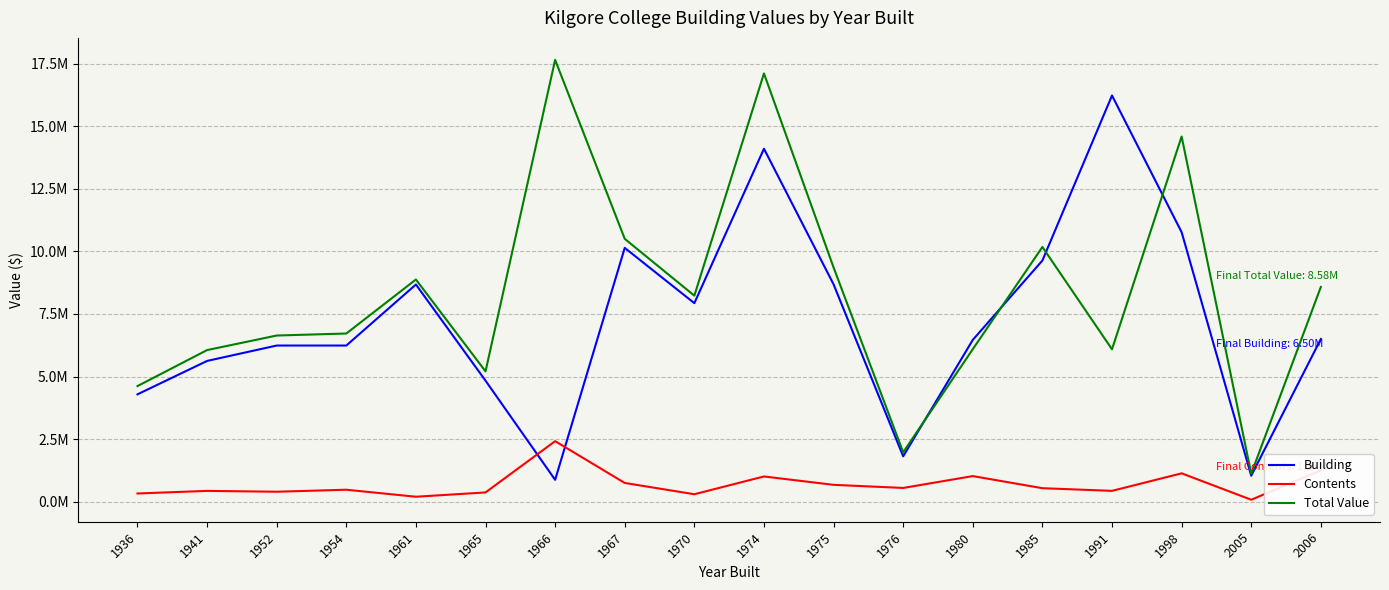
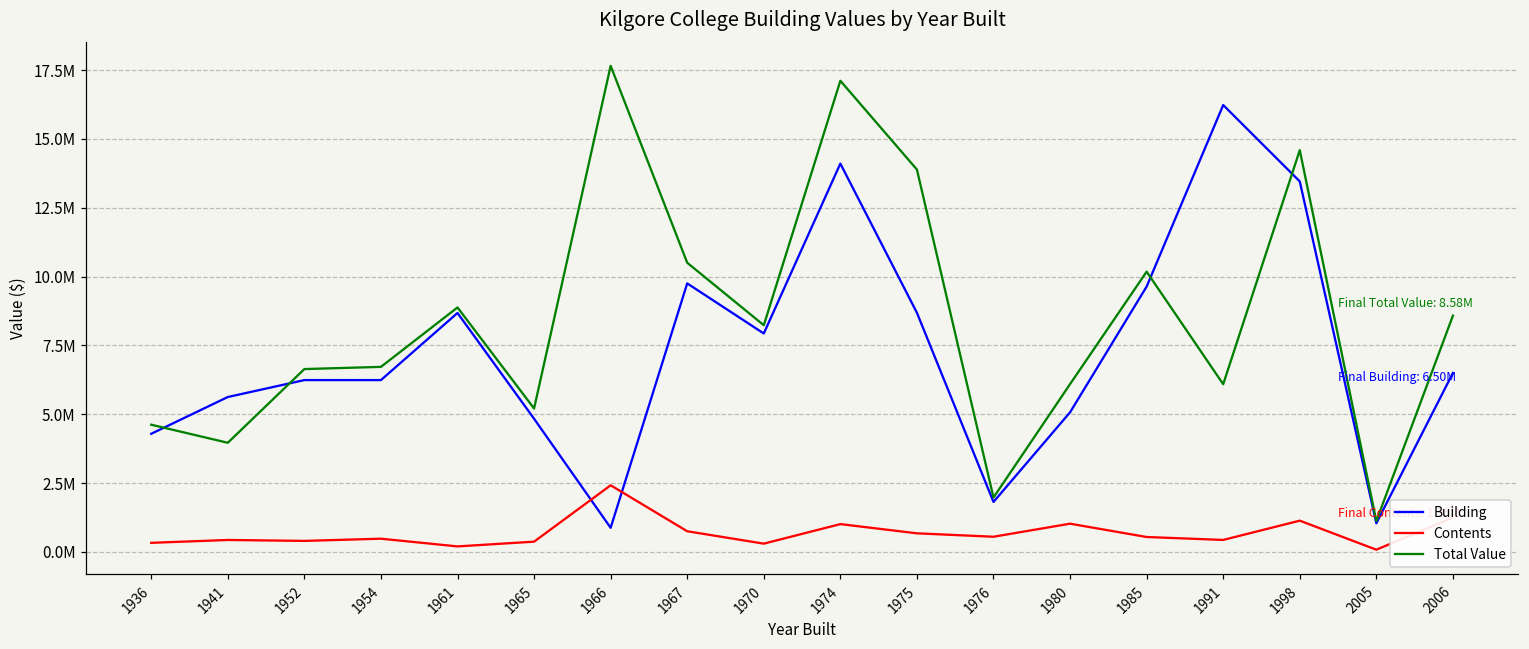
  {
    "Building": {
      "1936": 4300000,
      "1941": 5600000,
      "1952": 6200000,
      "1954": 6200000,
      "1961": 8700000,
      "1965": 4800000,
      "1966": 900000,
-     "1967": 10100000,
+     "1967": 9800000,
      "1970": 7900000,
      "1974": 14100000,
      "1975": 8700000,
      "1976": 1800000,
-     "1980": 6500000,
+     "1980": 5100000,
      "1985": 9600000,
      "1991": 16200000,
-     "1998": 10800000
+     "1998": 13500000
    },
    "Contents": {
      "1936": 300000,
      "1941": 400000,
      "1952": 400000,
      "1954": 500000,
      "1961": 200000,
      "1965": 400000,
      "1966": 2400000,
      "1967": 800000,
      "1970": 300000,
      "1974": 1000000,
      "1975": 700000,
      "1976": 600000,
      "1980": 1000000,
      "1985": 500000,
      "1991": 400000,
      "1998": 1100000,
      "2005": 100000
    },
    "Total Value": {
      "1936": 4600000,
-     "1941": 6100000,
+     "1941": 4000000,
      "1952": 6600000,
      "1954": 6700000,
      "1961": 8900000,
      "1965": 5200000,
      "1966": 17700000,
      "1967": 10500000,
      "1970": 8200000,
      "1974": 17100000,
-     "1975": 9400000,
+     "1975": 13900000,
      "1976": 2000000,
      "1980": 6100000,
      "1985": 10200000,
      "1991": 6100000,
      "1998": 14600000
    }
  }
